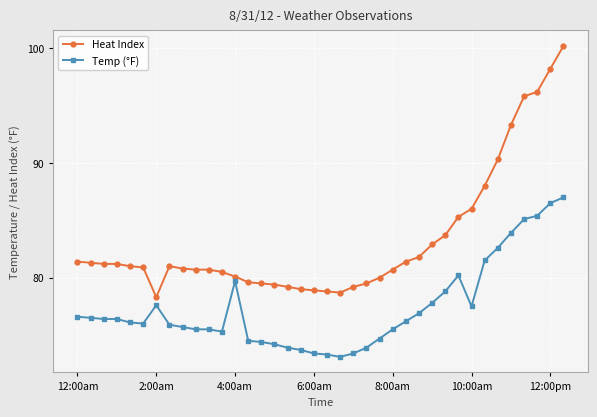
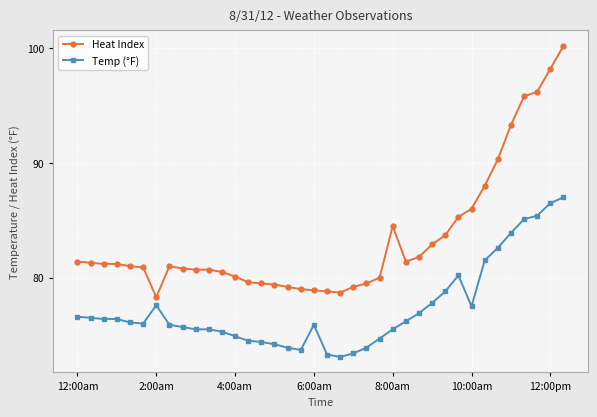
  {
    "Heat Index": {
      "12:00am": 81.4,
      "2:00am": 78.3,
      "4:00am": 80.1,
      "6:00am": 78.9,
-     "8:00am": 80.7,
+     "8:00am": 84.5,
      "10:00am": 86.0,
      "12:00pm": 98.2
    },
    "Temp (°F)": {
      "12:00am": 76.6,
      "2:00am": 77.6,
-     "4:00am": 79.7,
-     "6:00am": 73.4,
+     "4:00am": 74.9,
+     "6:00am": 75.9,
      "8:00am": 75.5,
      "10:00am": 77.5,
      "12:00pm": 86.5
    }
  }
